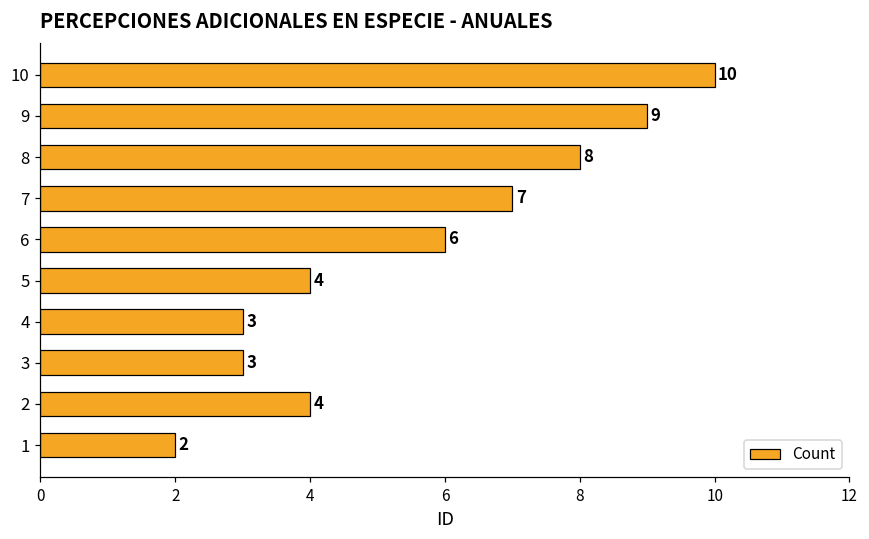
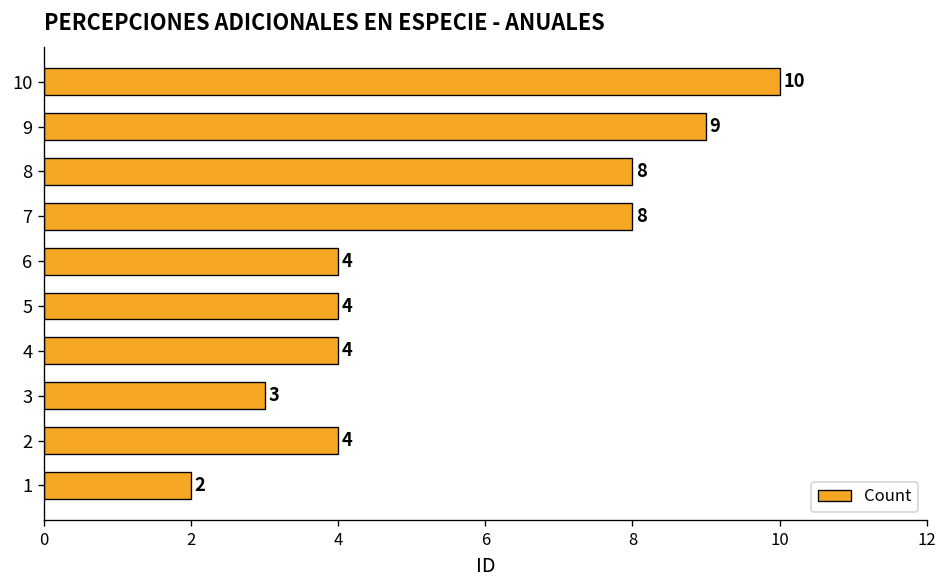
  {
    "10": 10,
    "9": 9,
    "8": 8,
-   "7": 7,
-   "6": 6,
+   "7": 8,
+   "6": 4,
    "5": 4,
-   "4": 3,
+   "4": 4,
    "3": 3,
    "2": 4,
    "1": 2
  }
